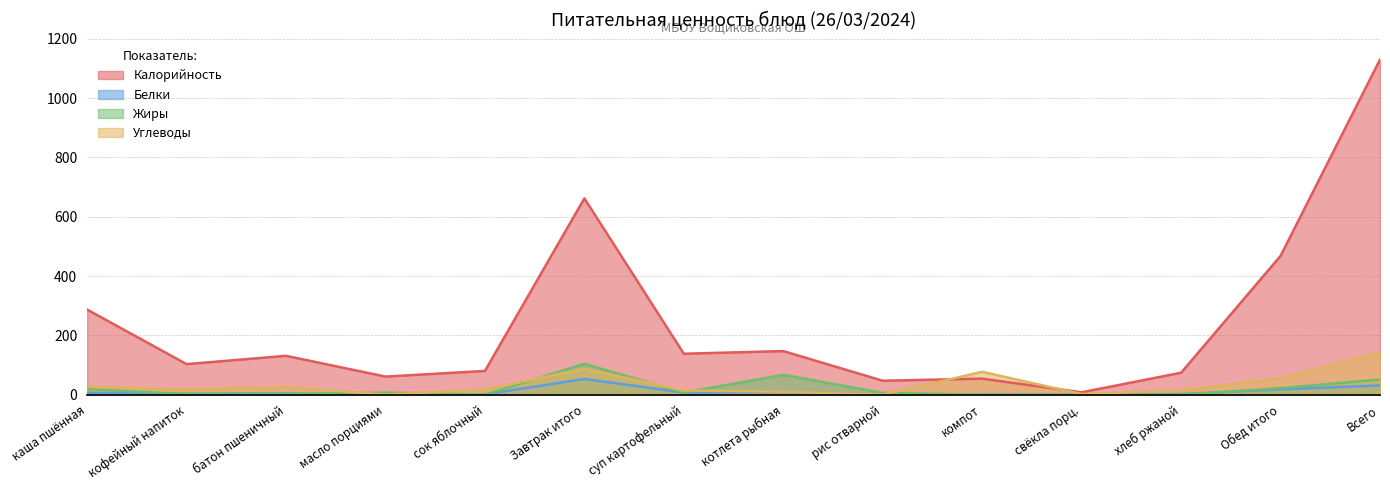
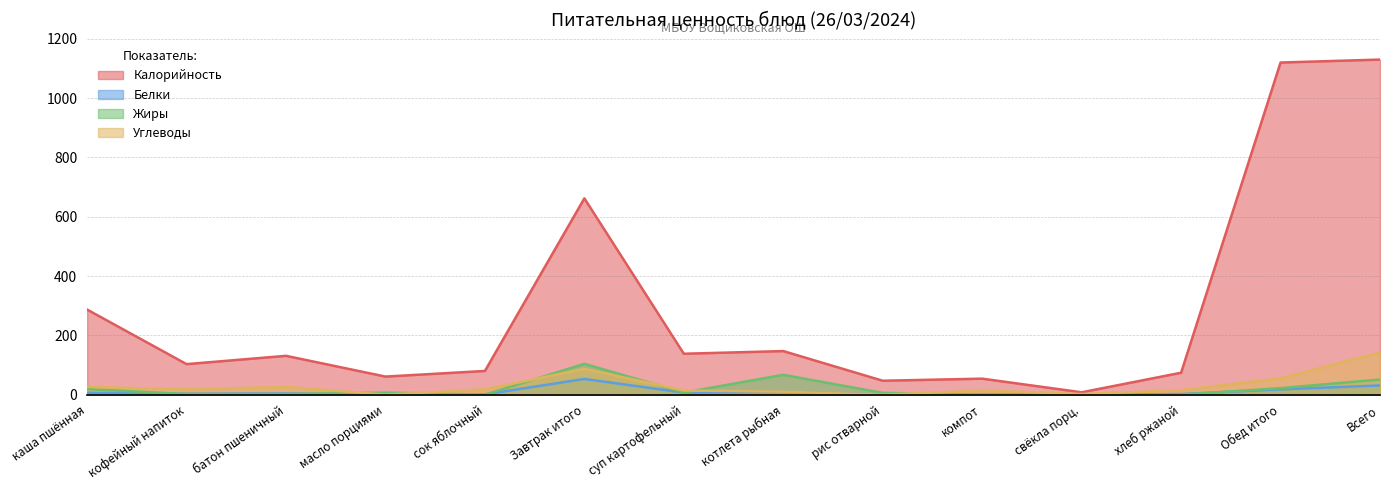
  {
    "Калорийность": {
      "каша пшённая": 290,
      "кофейный напиток": 100,
      "батон пшеничный": 130,
      "масло порциями": 60,
      "сок яблочный": 80,
      "Завтрак итого": 660,
      "суп картофельный": 140,
      "котлета рыбная": 150,
      "рис отварной": 50,
      "компот": 50,
      "хлеб ржаной": 70,
-     "Обед итого": 470,
+     "Обед итого": 1120,
      "Всего": 1130
    },
    "Белки": {
      "каша пшённая": 10,
      "Завтрак итого": 50,
      "Всего": 30
    },
    "Жиры": {
      "Завтрак итого": 100,
      "котлета рыбная": 70,
      "Всего": 50
    },
    "Углеводы": {
      "кофейный напиток": 20,
      "батон пшеничный": 30,
      "сок яблочный": 20,
      "Завтрак итого": 90,
-     "компот": 80,
+     "компот": 10,
      "хлеб ржаной": 20,
      "Обед итого": 60,
      "Всего": 140
    }
  }
